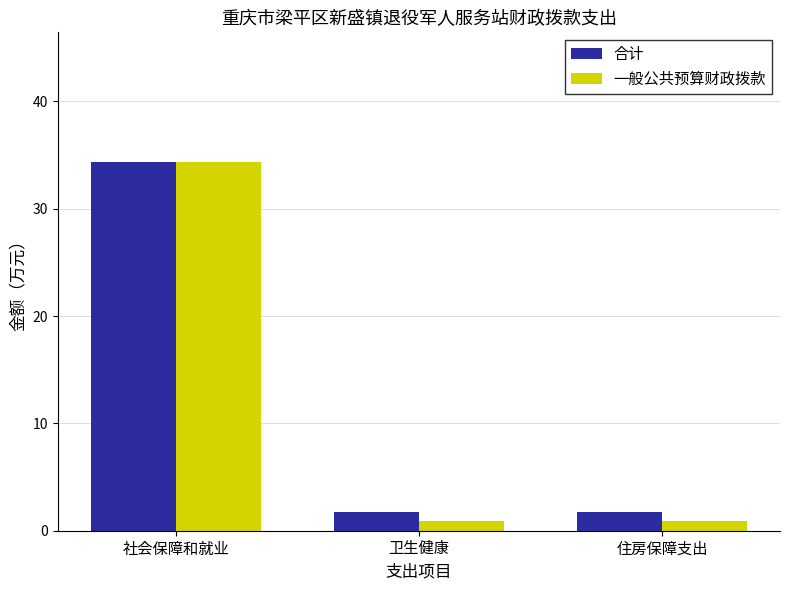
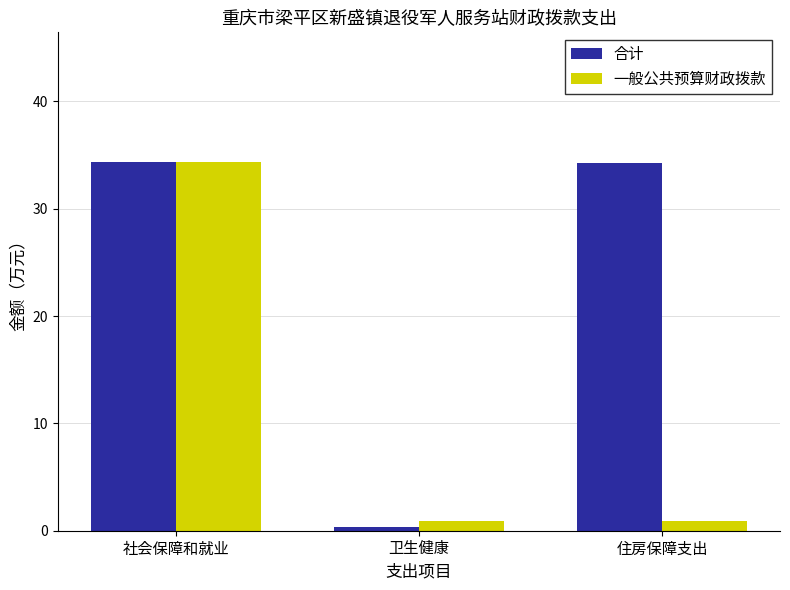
  {
    "合计": {
      "社会保障和就业": 34.4,
-     "卫生健康": 1.7,
-     "住房保障支出": 1.8
+     "卫生健康": 0.4,
+     "住房保障支出": 34.3
    },
    "一般公共预算财政拨款": {
      "社会保障和就业": 34.4,
      "卫生健康": 0.9,
      "住房保障支出": 0.9
    }
  }
